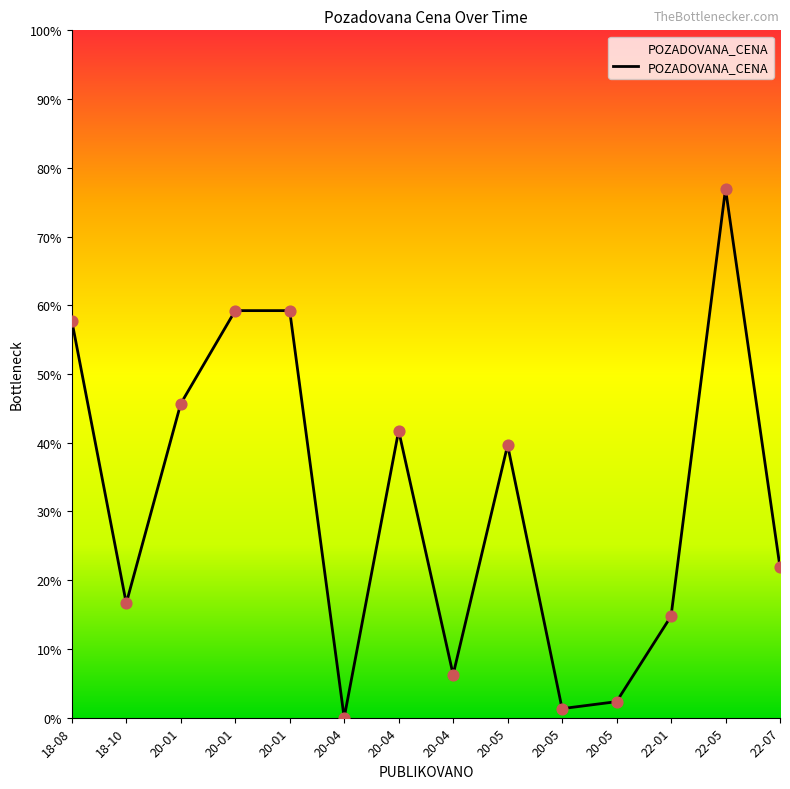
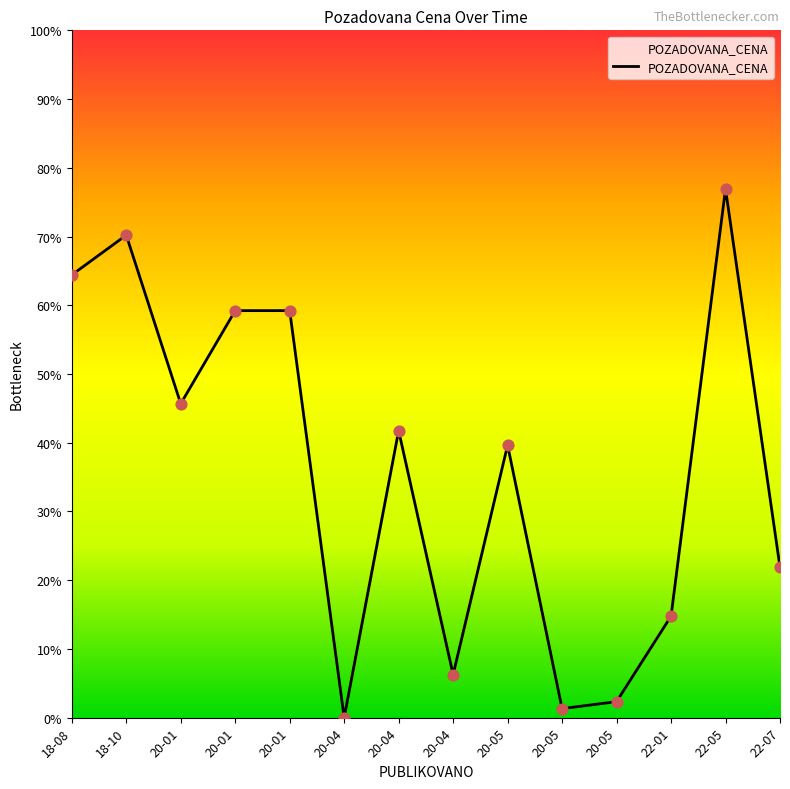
  {
-   "18-08": "58%",
-   "18-10": "17%",
+   "18-08": "64%",
+   "18-10": "70%",
    "22-01": "15%",
    "22-05": "77%",
    "22-07": "22%"
  }
